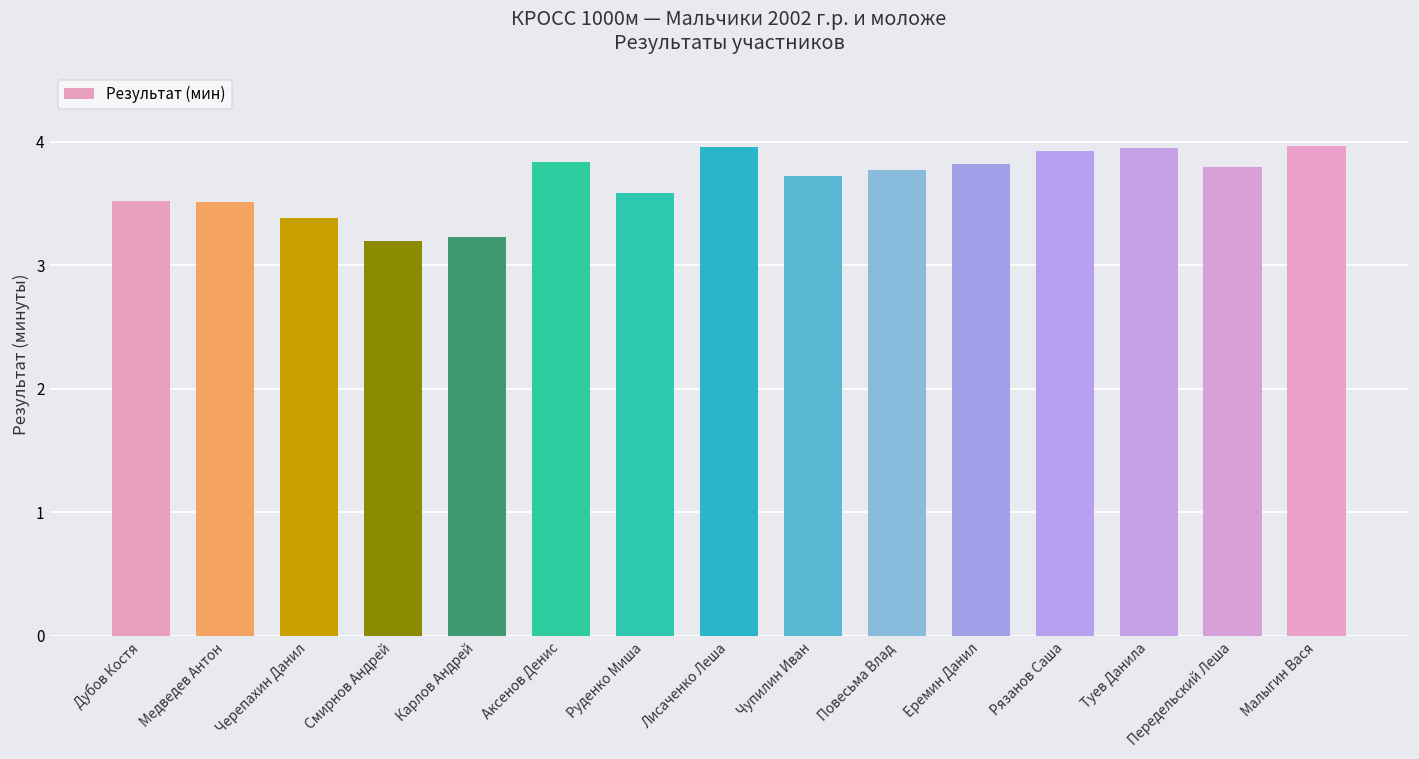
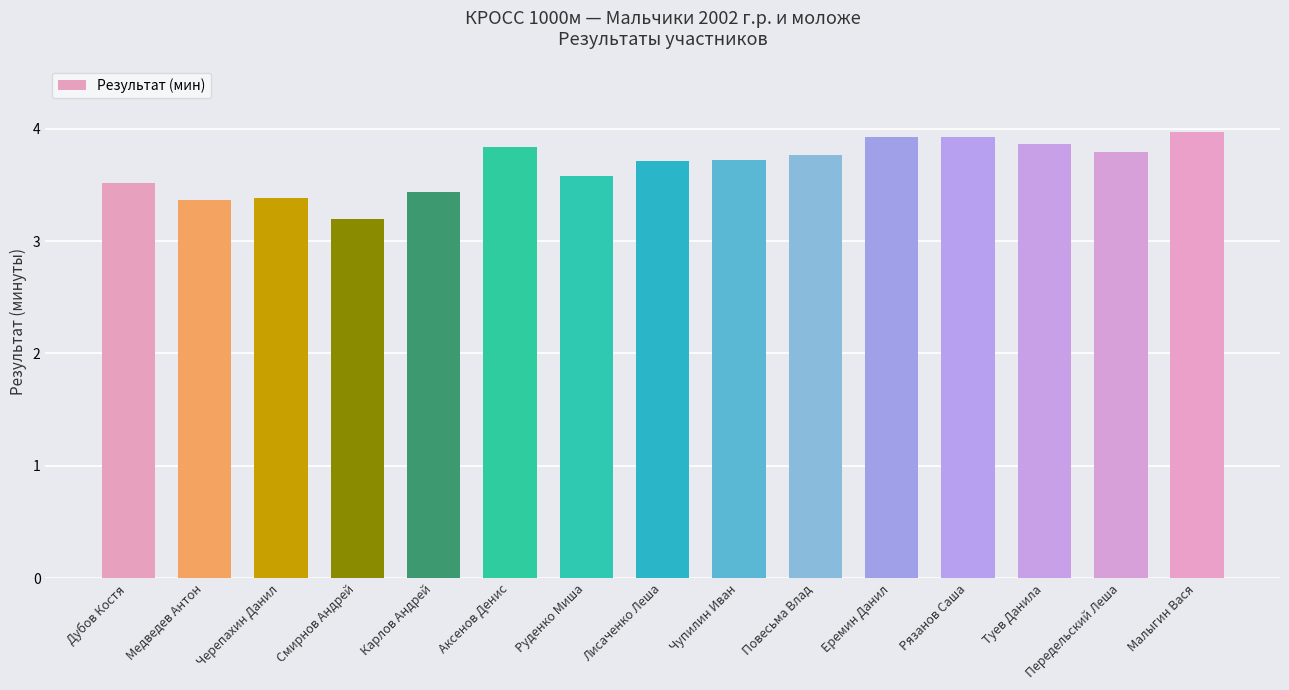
  {
    "Дубов Костя": 3.52,
-   "Медведев Антон": 3.51,
+   "Медведев Антон": 3.37,
    "Черепахин Данил": 3.38,
    "Смирнов Андрей": 3.20,
-   "Карлов Андрей": 3.23,
+   "Карлов Андрей": 3.43,
    "Аксенов Денис": 3.84,
    "Руденко Миша": 3.58,
-   "Лисаченко Леша": 3.96,
+   "Лисаченко Леша": 3.72,
    "Чупилин Иван": 3.73,
    "Повесьма Влад": 3.77,
-   "Еремин Данил": 3.82,
+   "Еремин Данил": 3.93,
    "Рязанов Саша": 3.93,
-   "Туев Данила": 3.95,
+   "Туев Данила": 3.87,
    "Передельский Леша": 3.79,
    "Малыгин Вася": 3.97
  }
